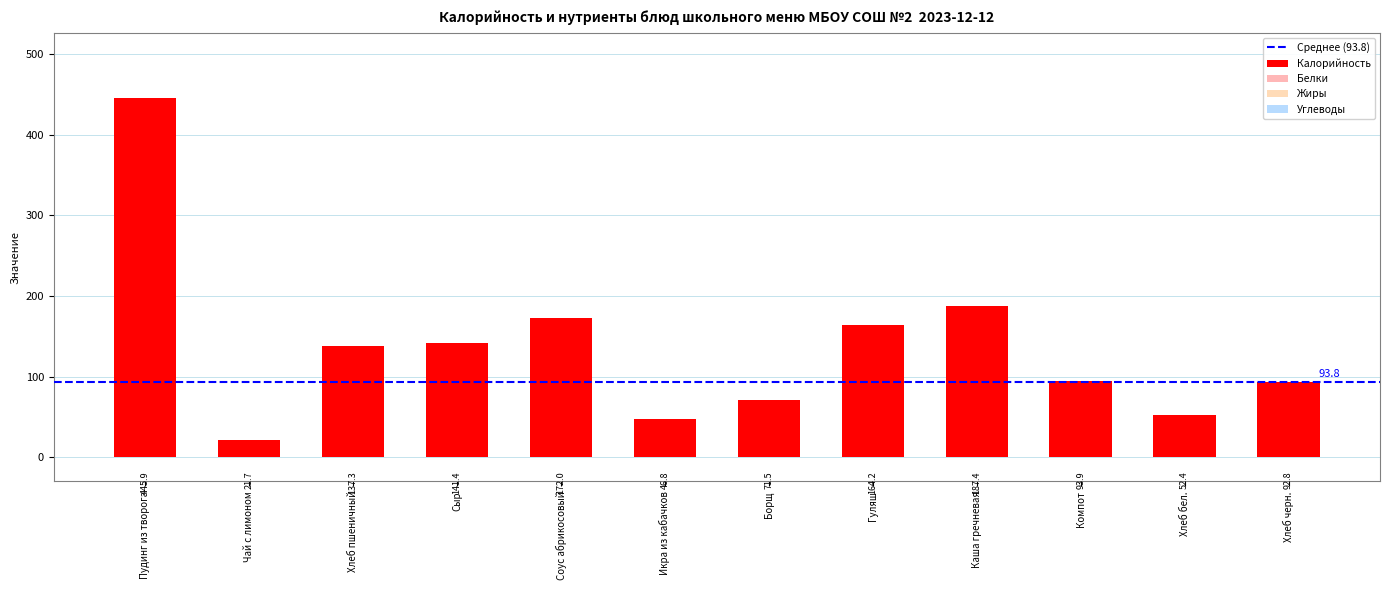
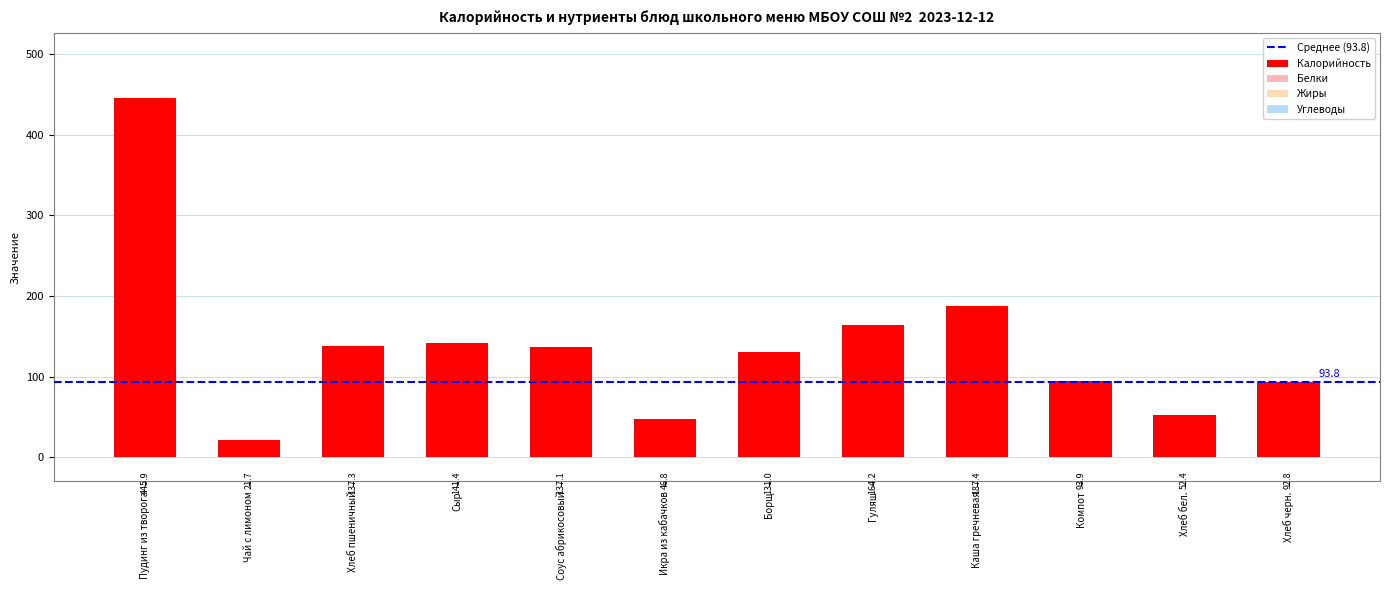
  {
    "Калорийность": {
-     "Соус абрикосовый": 172.0,
-     "Борщ": 71.5
+     "Соус абрикосовый": 137.1,
+     "Борщ": 131.0
    }
  }
